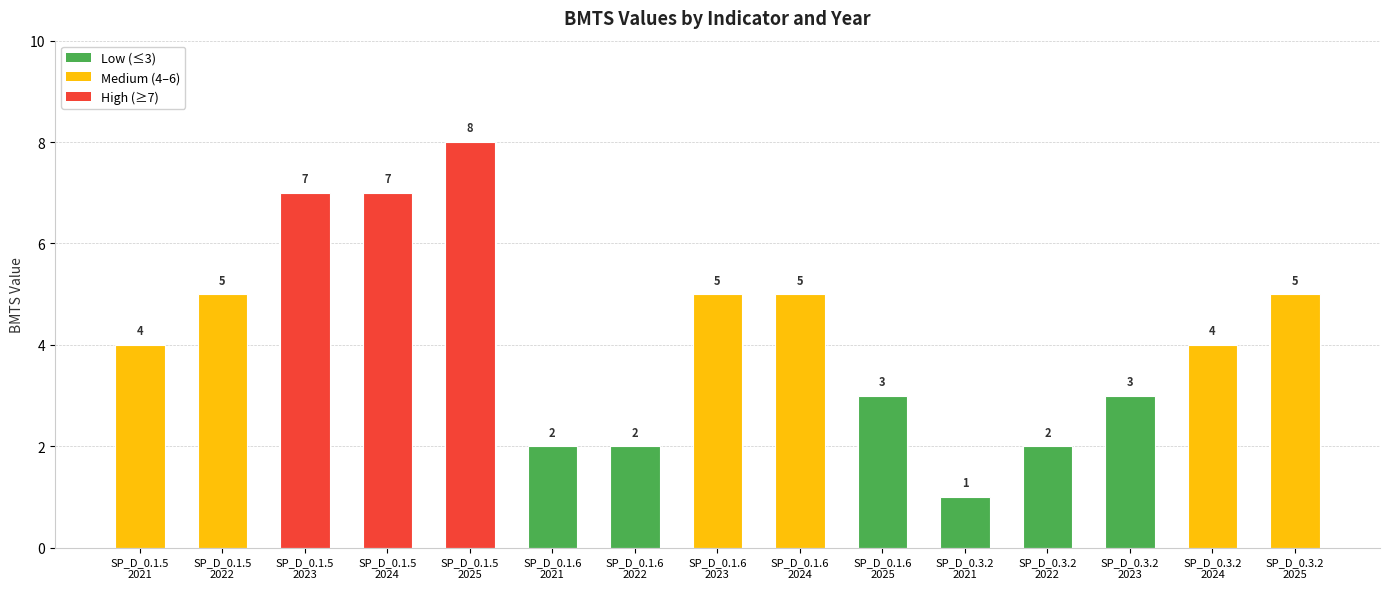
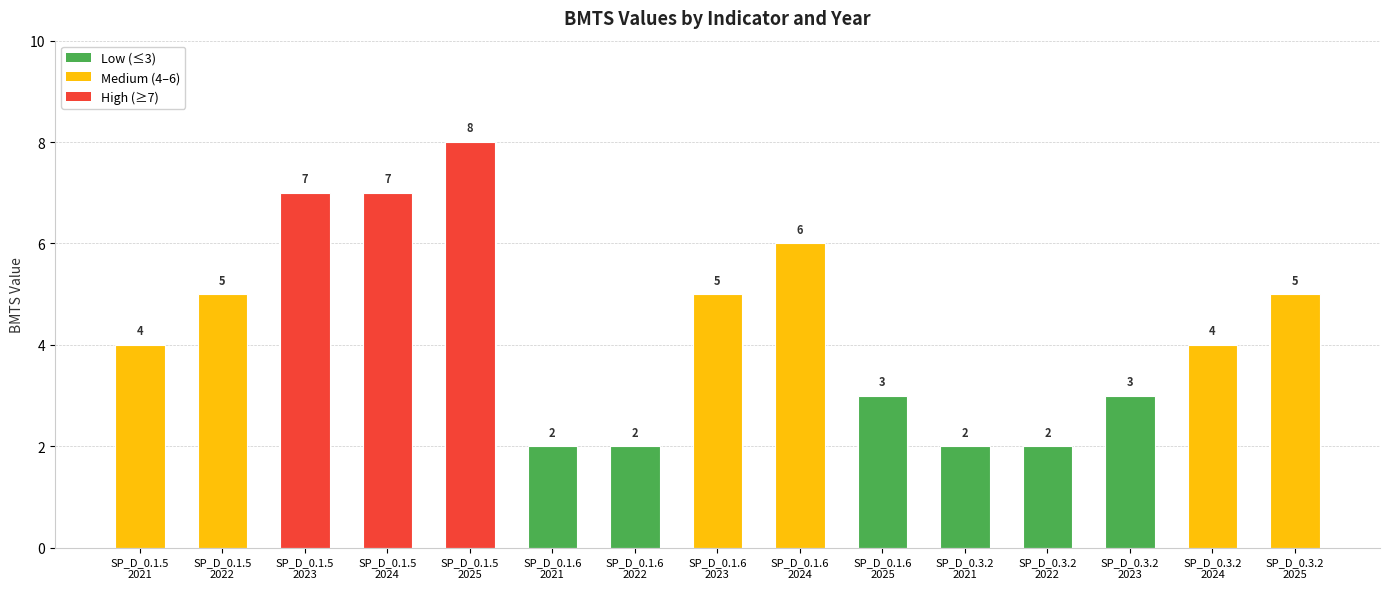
  {
    "SP_D_0.1.5 2021": 4,
    "SP_D_0.1.5 2022": 5,
    "SP_D_0.1.5 2023": 7,
    "SP_D_0.1.5 2024": 7,
    "SP_D_0.1.5 2025": 8,
    "SP_D_0.1.6 2021": 2,
    "SP_D_0.1.6 2022": 2,
    "SP_D_0.1.6 2023": 5,
-   "SP_D_0.1.6 2024": 5,
+   "SP_D_0.1.6 2024": 6,
    "SP_D_0.1.6 2025": 3,
-   "SP_D_0.3.2 2021": 1,
+   "SP_D_0.3.2 2021": 2,
    "SP_D_0.3.2 2022": 2,
    "SP_D_0.3.2 2023": 3,
    "SP_D_0.3.2 2024": 4,
    "SP_D_0.3.2 2025": 5
  }
